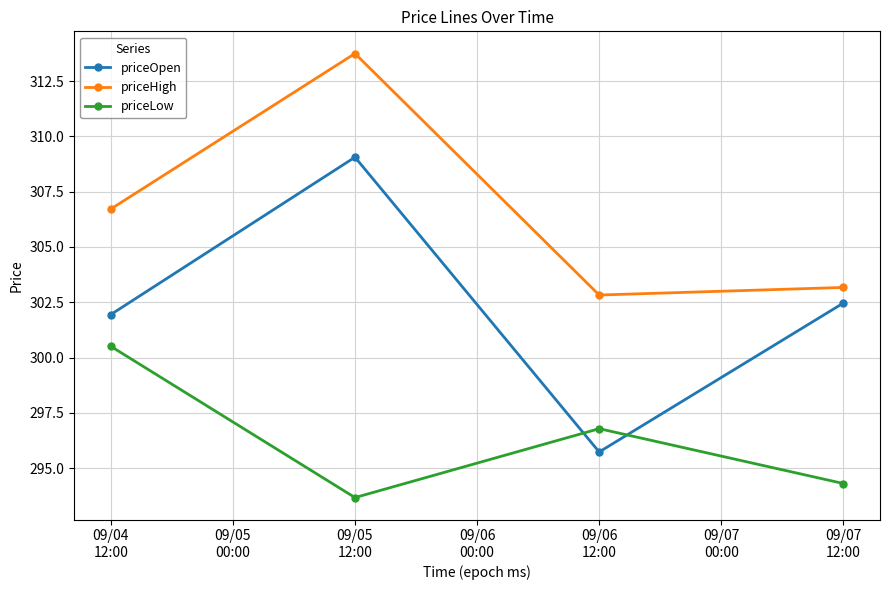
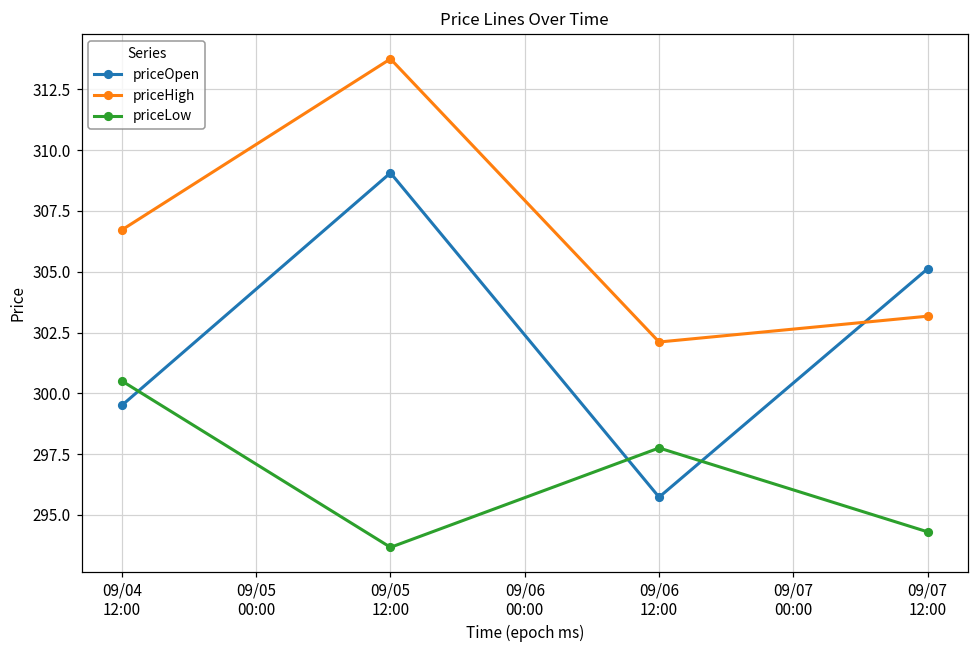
  {
    "priceOpen": {
-     "09/04 12:00": 301.9,
+     "09/04 12:00": 299.5,
      "09/05 12:00": 309.1,
      "09/06 12:00": 295.7,
-     "09/07 12:00": 302.5
+     "09/07 12:00": 305.1
    },
    "priceHigh": {
      "09/04 12:00": 306.7,
      "09/05 12:00": 313.7,
-     "09/06 12:00": 302.8,
+     "09/06 12:00": 302.1,
      "09/07 12:00": 303.2
    },
    "priceLow": {
      "09/04 12:00": 300.5,
      "09/05 12:00": 293.7,
-     "09/06 12:00": 296.8,
+     "09/06 12:00": 297.8,
      "09/07 12:00": 294.3
    }
  }
